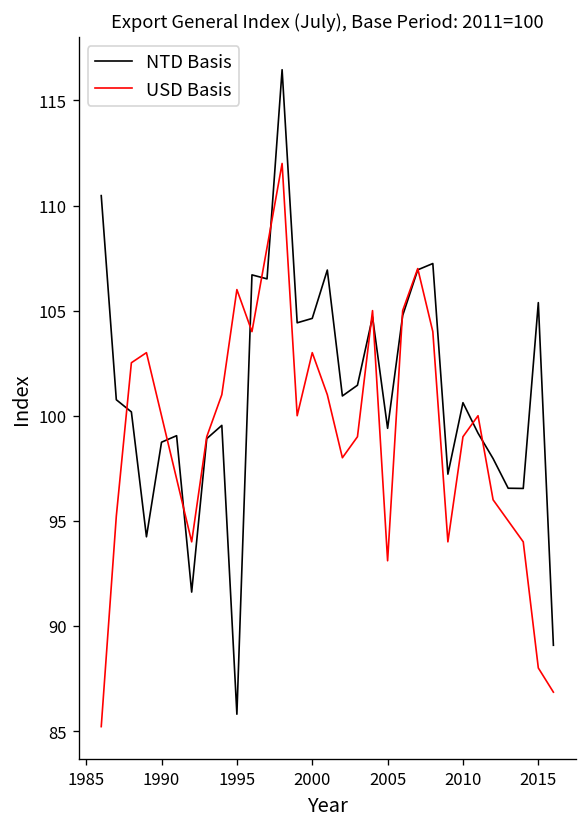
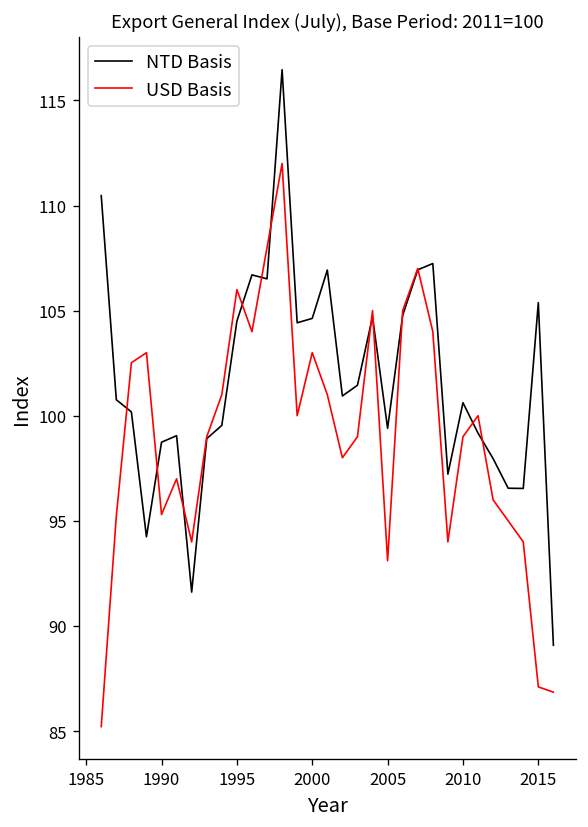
  {
    "NTD Basis": {
      "1990": 98.7,
-     "1995": 85.8,
+     "1995": 104.5,
      "2000": 104.6,
      "2005": 99.4,
      "2010": 100.6,
      "2015": 105.4
    },
    "USD Basis": {
-     "1990": 100.0,
+     "1990": 95.3,
      "1995": 106.0,
      "2000": 103.0,
      "2005": 93.1,
      "2010": 99.0,
-     "2015": 88.0
+     "2015": 87.1
    }
  }
